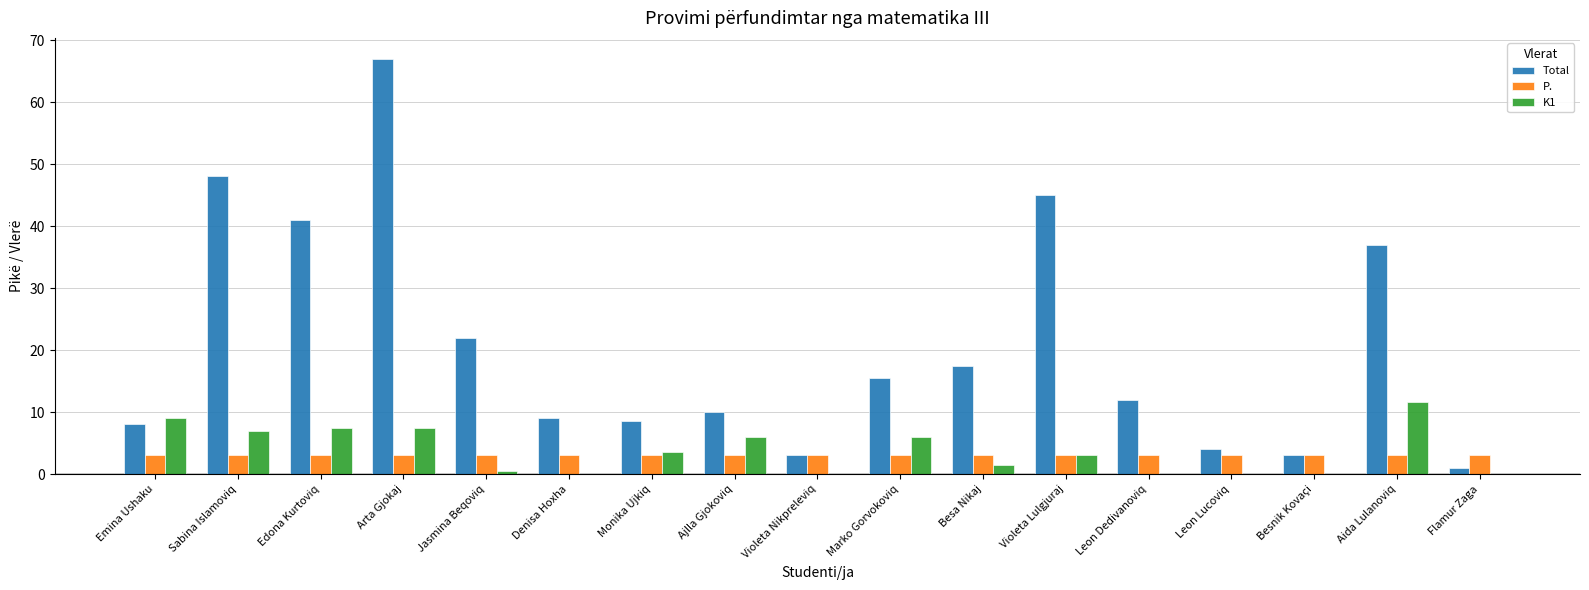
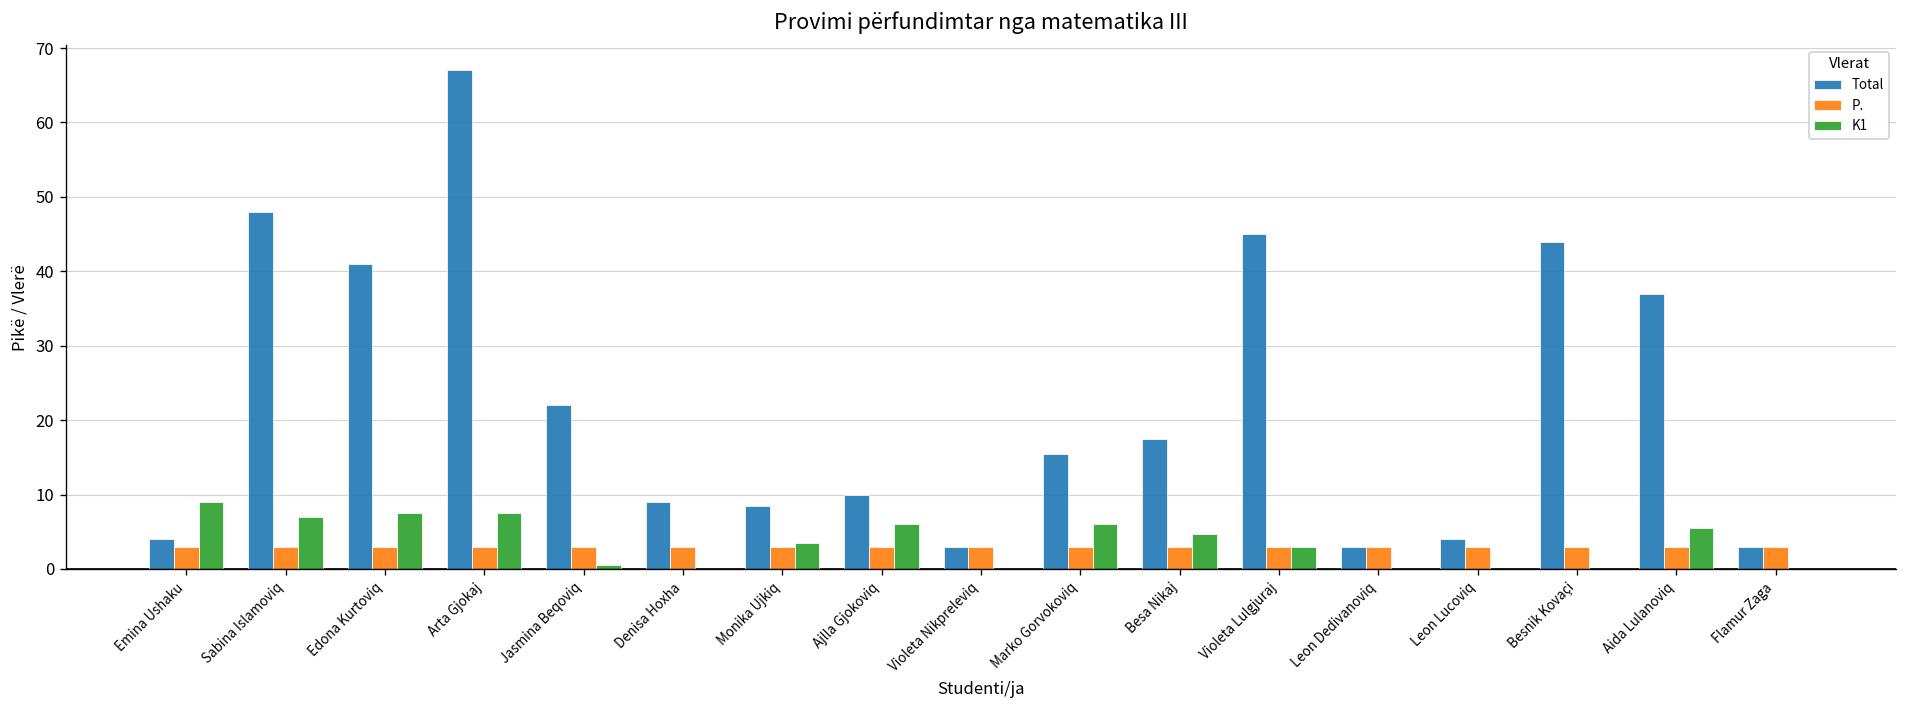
  {
    "Total": {
-     "Emina Ushaku": 8,
+     "Emina Ushaku": 4,
      "Sabina Islamoviq": 48,
      "Edona Kurtoviq": 41,
      "Arta Gjokaj": 67,
      "Jasmina Beqoviq": 22,
      "Denisa Hoxha": 9,
      "Monika Ujkiq": 9,
      "Ajlla Gjokoviq": 10,
      "Violeta Nikpreleviq": 3,
      "Marko Gorvokoviq": 16,
      "Besa Nikaj": 18,
      "Violeta Lulgjuraj": 45,
-     "Leon Dedivanoviq": 12,
+     "Leon Dedivanoviq": 3,
      "Leon Lucoviq": 4,
-     "Besnik Kovaçi": 3,
+     "Besnik Kovaçi": 44,
      "Aida Lulanoviq": 37,
-     "Flamur Zaga": 1
+     "Flamur Zaga": 3
    },
    "P.": {
      "Emina Ushaku": 3,
      "Sabina Islamoviq": 3,
      "Edona Kurtoviq": 3,
      "Arta Gjokaj": 3,
      "Jasmina Beqoviq": 3,
      "Denisa Hoxha": 3,
      "Monika Ujkiq": 3,
      "Ajlla Gjokoviq": 3,
      "Violeta Nikpreleviq": 3,
      "Marko Gorvokoviq": 3,
      "Besa Nikaj": 3,
      "Violeta Lulgjuraj": 3,
      "Leon Dedivanoviq": 3,
      "Leon Lucoviq": 3,
      "Besnik Kovaçi": 3,
      "Aida Lulanoviq": 3,
      "Flamur Zaga": 3
    },
    "K1": {
      "Emina Ushaku": 9,
      "Sabina Islamoviq": 7,
      "Edona Kurtoviq": 8,
      "Arta Gjokaj": 8,
      "Jasmina Beqoviq": 1,
      "Denisa Hoxha": 0,
      "Monika Ujkiq": 4,
      "Ajlla Gjokoviq": 6,
      "Violeta Nikpreleviq": 0,
      "Marko Gorvokoviq": 6,
-     "Besa Nikaj": 2,
+     "Besa Nikaj": 5,
      "Violeta Lulgjuraj": 3,
      "Leon Dedivanoviq": 0,
      "Leon Lucoviq": 0,
      "Besnik Kovaçi": 0,
-     "Aida Lulanoviq": 12,
+     "Aida Lulanoviq": 6,
      "Flamur Zaga": 0
    }
  }
